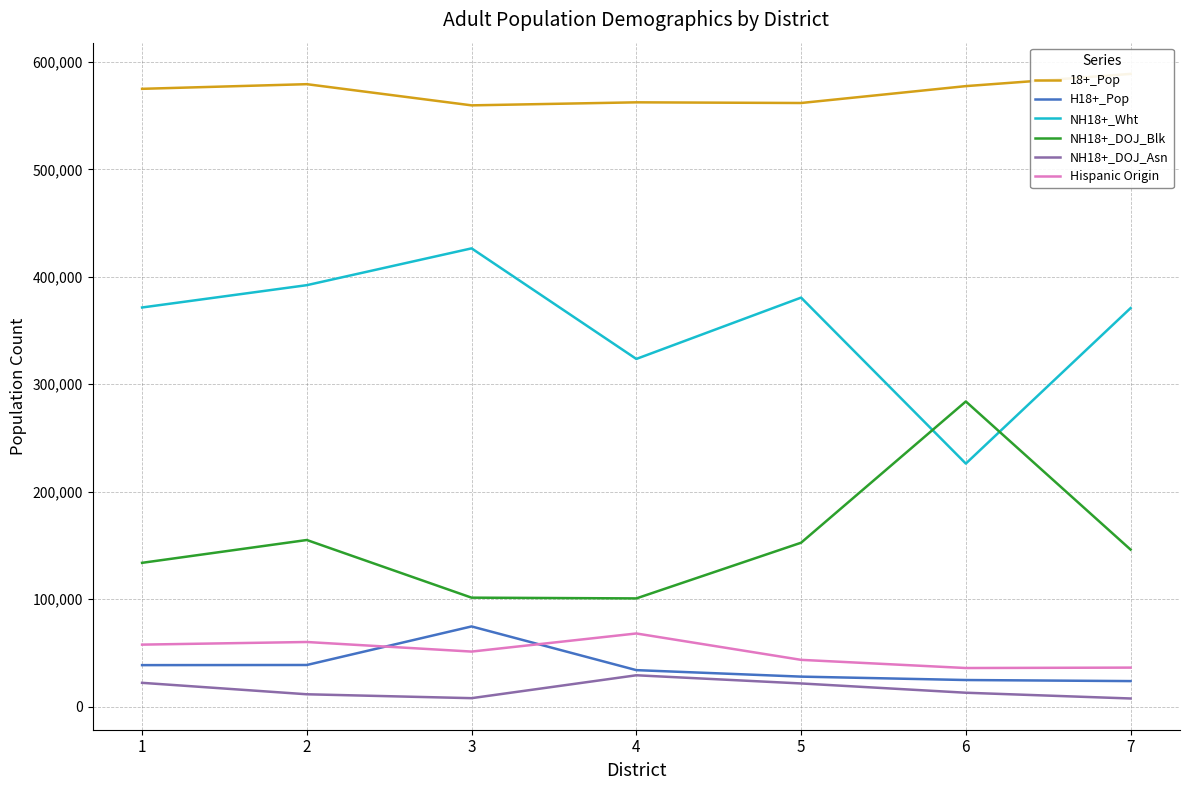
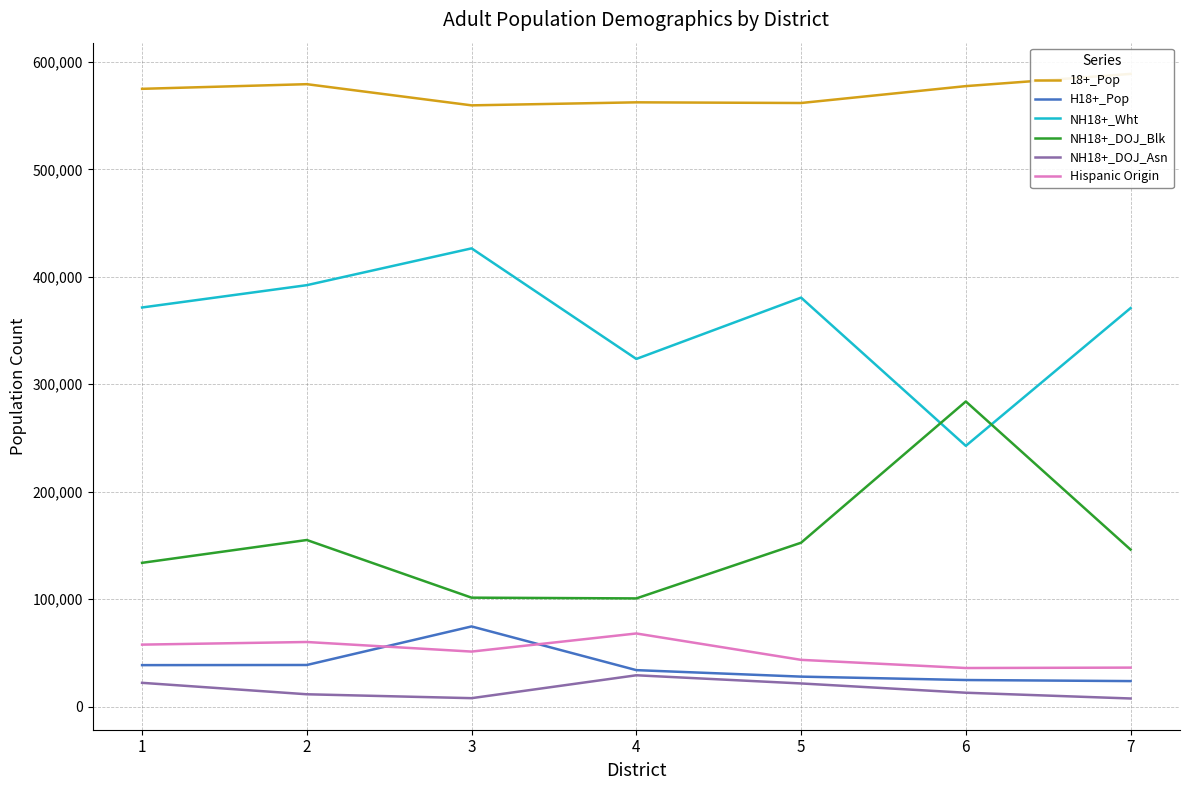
  {
    "18+_Pop": {
      "1": "575,000",
      "2": "579,000",
      "3": "560,000",
      "4": "562,000",
      "5": "562,000",
      "6": "577,000"
    },
    "H18+_Pop": {
      "1": "39,000",
      "2": "39,000",
      "3": "75,000",
      "4": "34,000",
      "5": "28,000",
      "6": "25,000",
      "7": "24,000"
    },
    "NH18+_Wht": {
      "1": "371,000",
      "2": "392,000",
      "3": "426,000",
      "4": "324,000",
      "5": "381,000",
-     "6": "226,000",
+     "6": "243,000",
      "7": "371,000"
    },
    "NH18+_DOJ_Blk": {
      "1": "134,000",
      "2": "155,000",
      "3": "101,000",
      "4": "101,000",
      "5": "152,000",
      "6": "284,000",
      "7": "146,000"
    },
    "NH18+_DOJ_Asn": {
      "1": "22,000",
      "2": "11,000",
      "3": "8,000",
      "4": "29,000",
      "5": "21,000",
      "6": "13,000",
      "7": "7,000"
    },
    "Hispanic Origin": {
      "1": "58,000",
      "2": "60,000",
      "3": "51,000",
      "4": "68,000",
      "5": "43,000",
      "6": "36,000",
      "7": "36,000"
    }
  }
